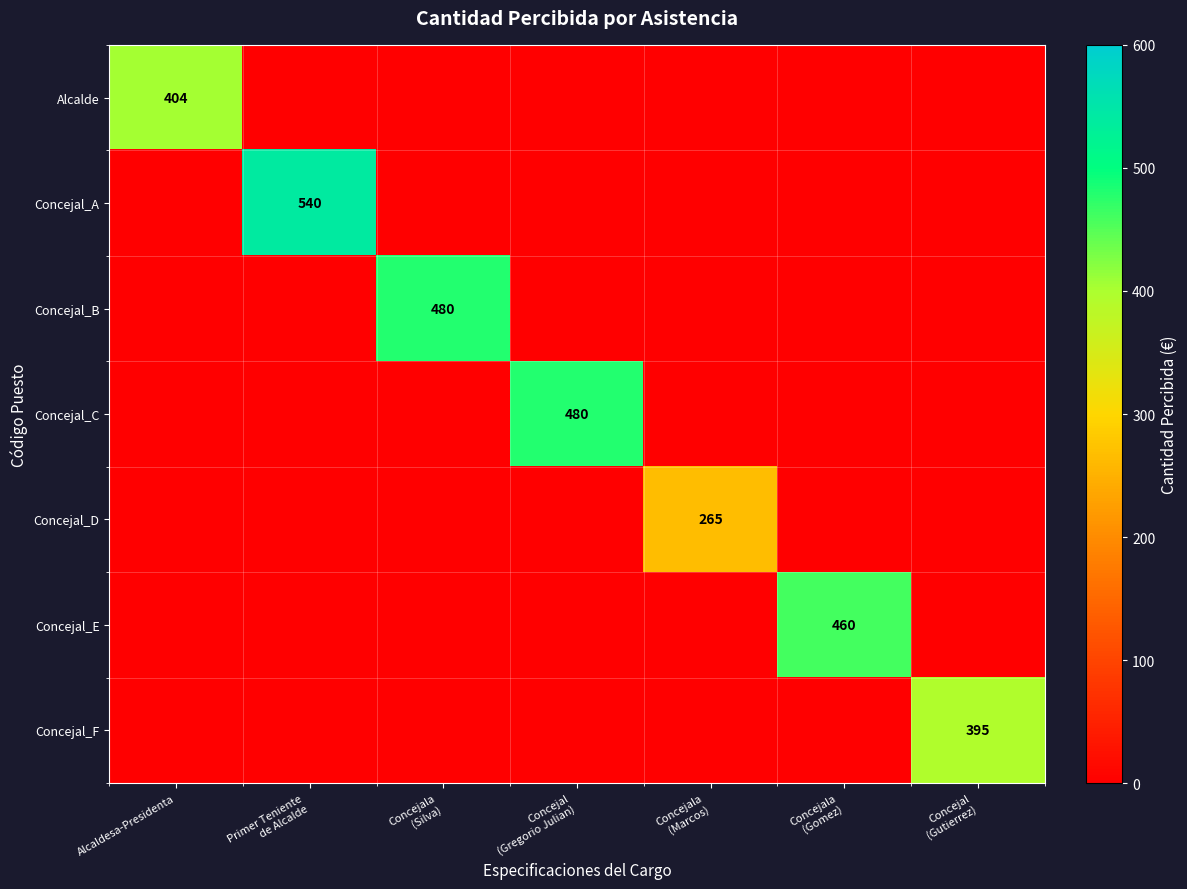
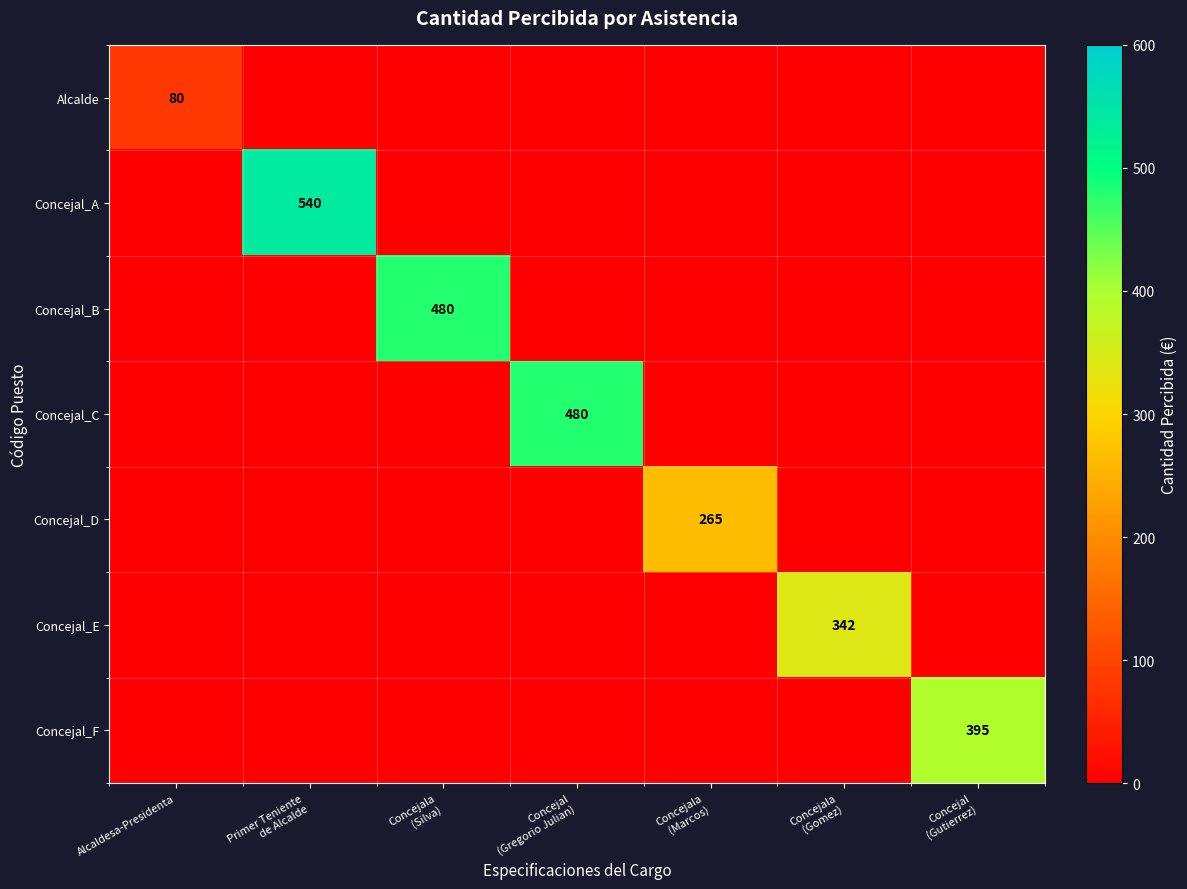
  {
    "Alcalde": {
-     "Alcaldesa-Presidenta": 404
+     "Alcaldesa-Presidenta": 80
    },
    "Concejal_A": {
      "Primer Teniente de Alcalde": 540
    },
    "Concejal_B": {
      "Concejala (Silva)": 480
    },
    "Concejal_C": {
      "Concejal (Gregorio Julian)": 480
    },
    "Concejal_D": {
      "Concejala (Marcos)": 265
    },
    "Concejal_E": {
-     "Concejala (Gomez)": 460
+     "Concejala (Gomez)": 342
    },
    "Concejal_F": {
      "Concejal (Gutierrez)": 395
    }
  }
